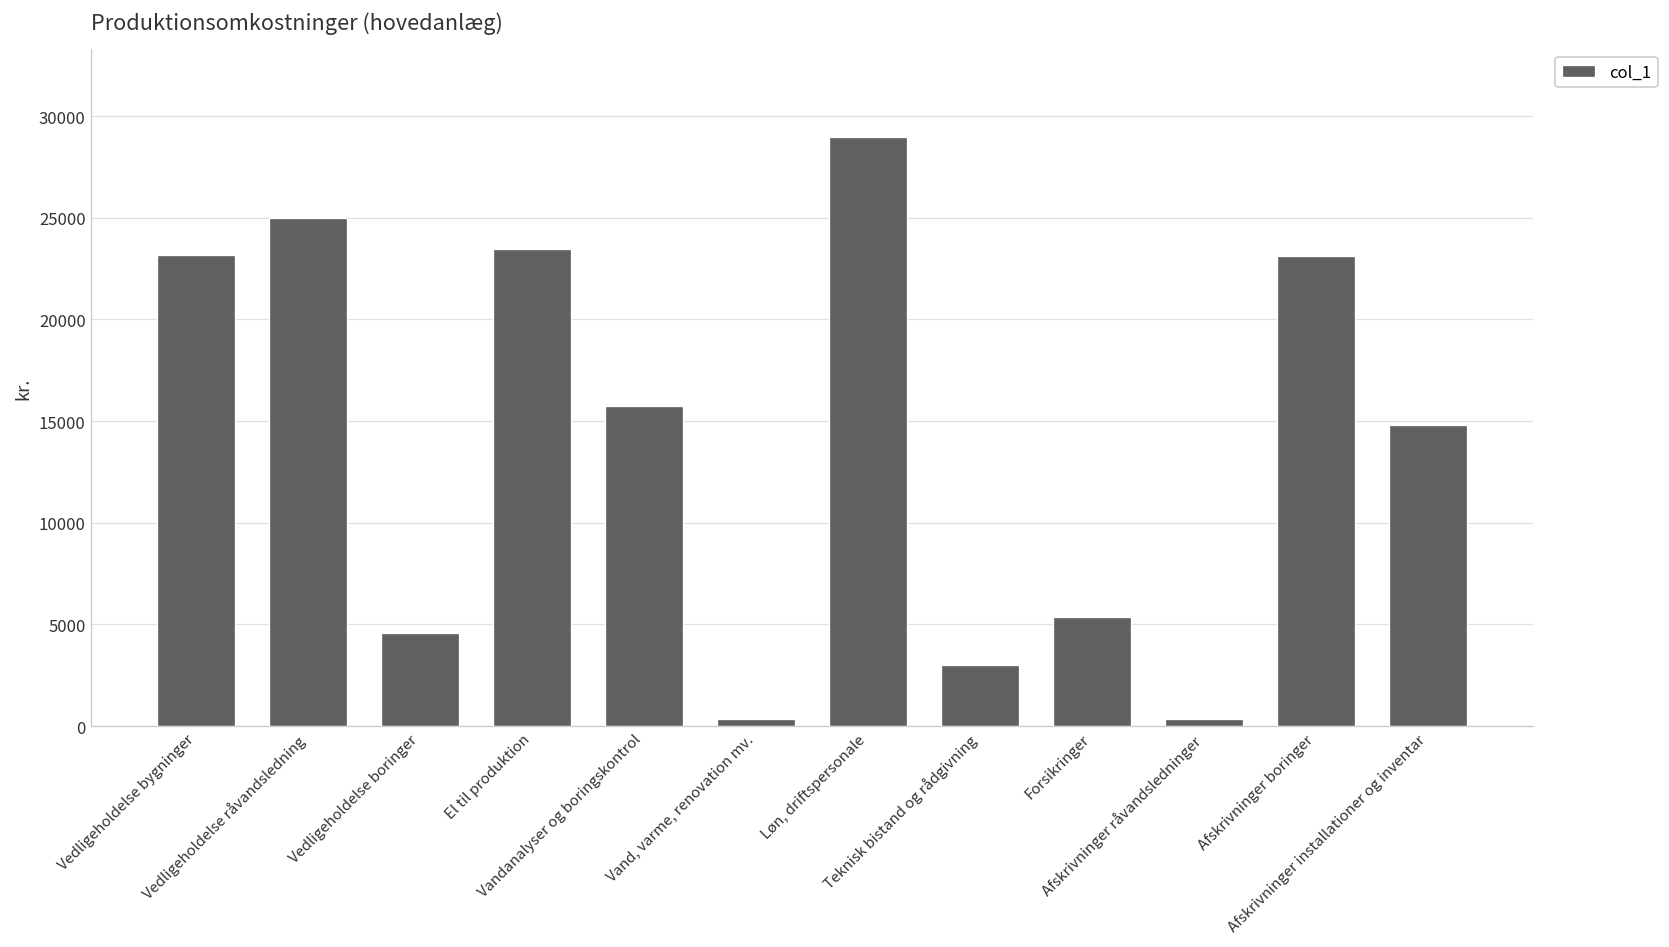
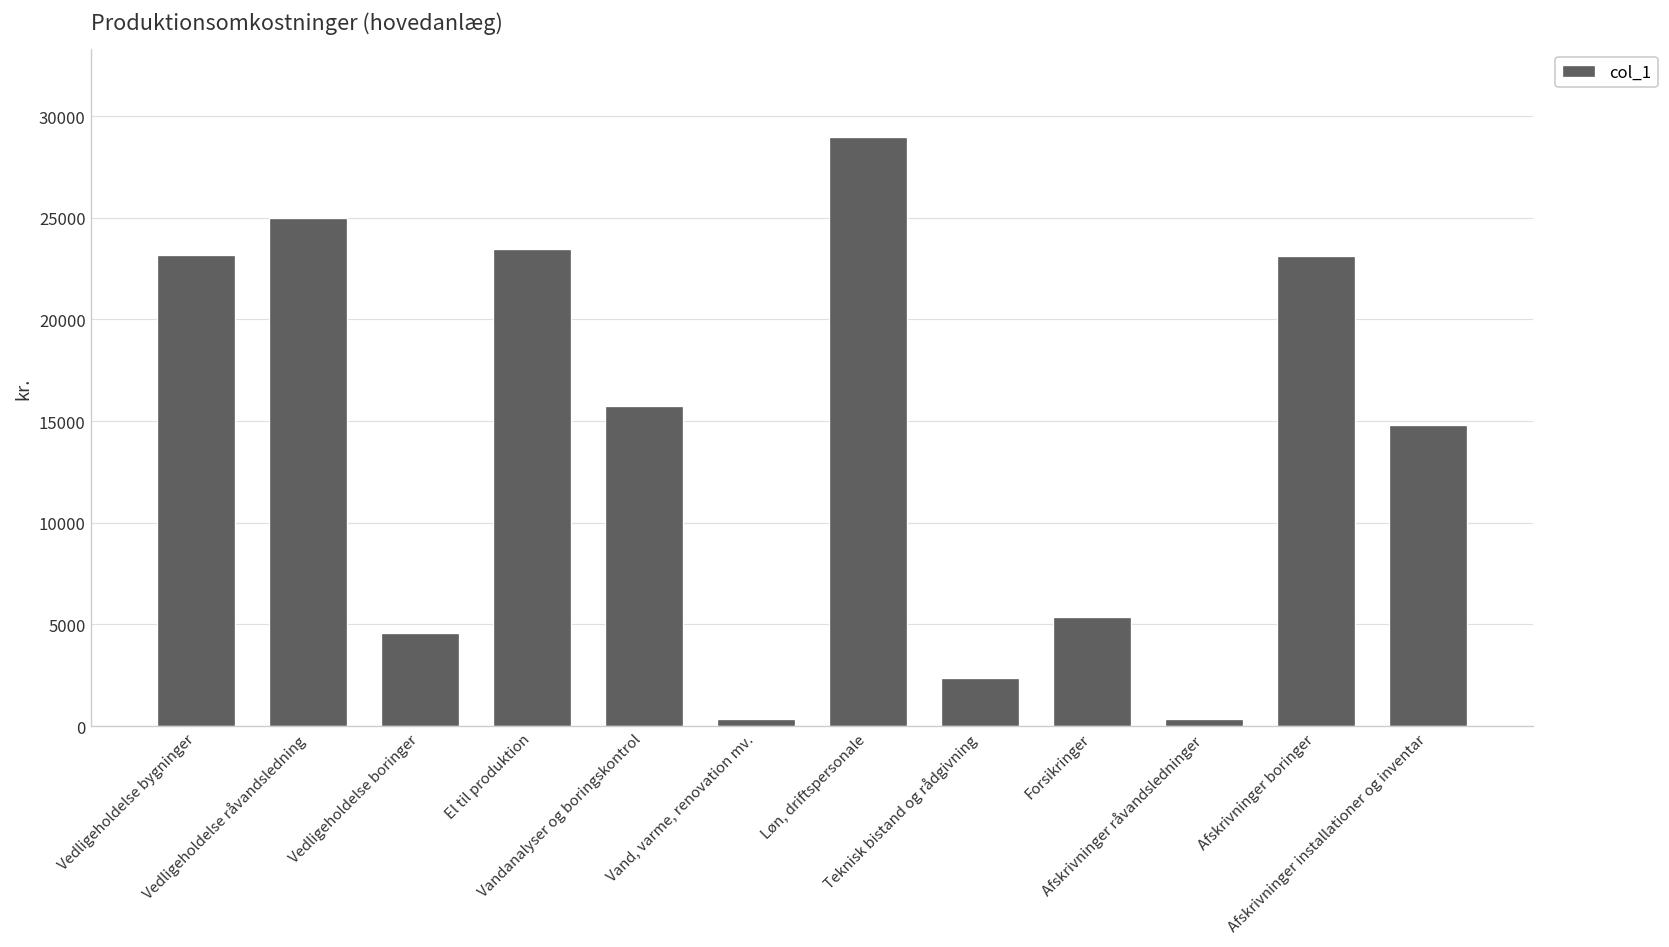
  {
    "Vedligeholdelse bygninger": 23200,
    "Vedligeholdelse råvandsledning": 25000,
    "Vedligeholdelse boringer": 4600,
    "El til produktion": 23400,
    "Vandanalyser og boringskontrol": 15700,
    "Vand, varme, renovation mv.": 300,
    "Løn, driftspersonale": 29000,
-   "Teknisk bistand og rådgivning": 3000,
+   "Teknisk bistand og rådgivning": 2400,
    "Forsikringer": 5400,
    "Afskrivninger råvandsledninger": 400,
    "Afskrivninger boringer": 23100,
    "Afskrivninger installationer og inventar": 14800
  }
